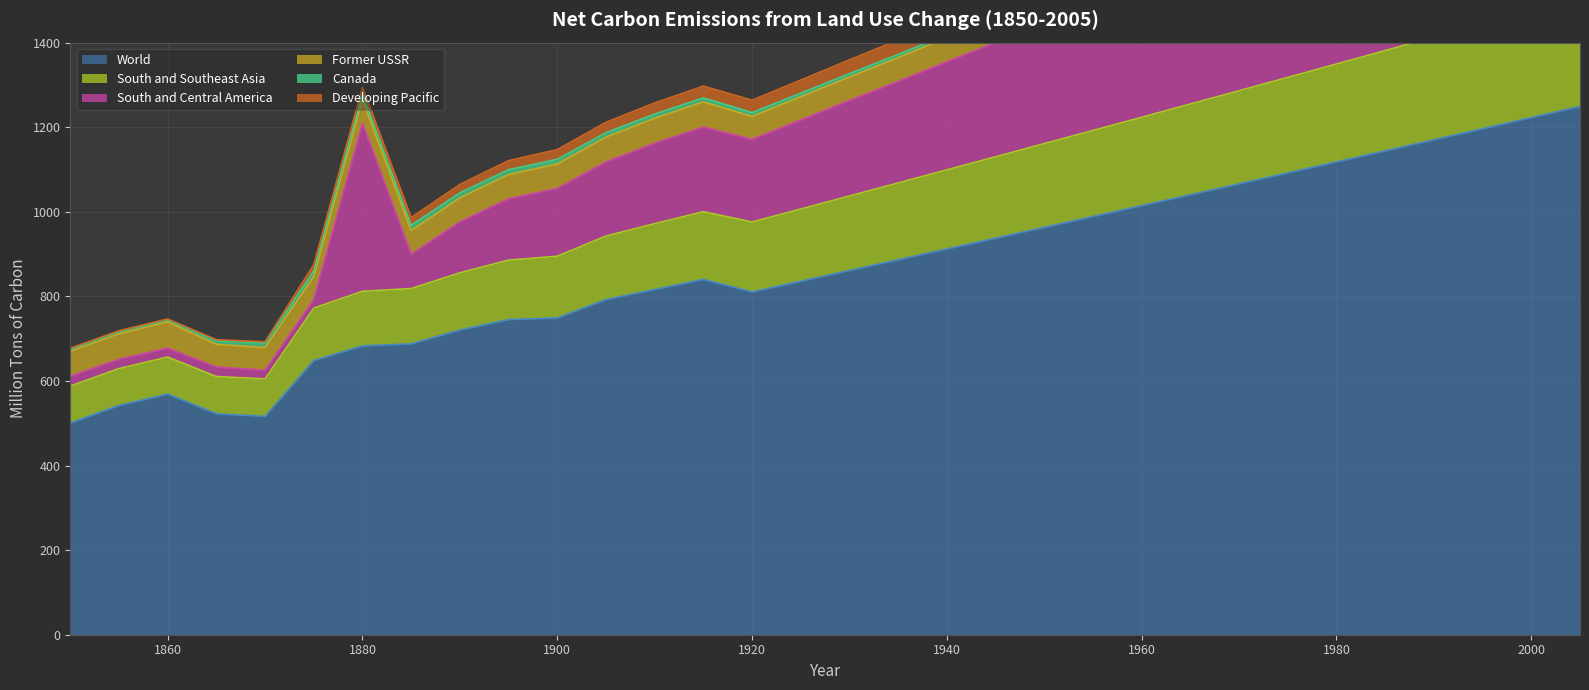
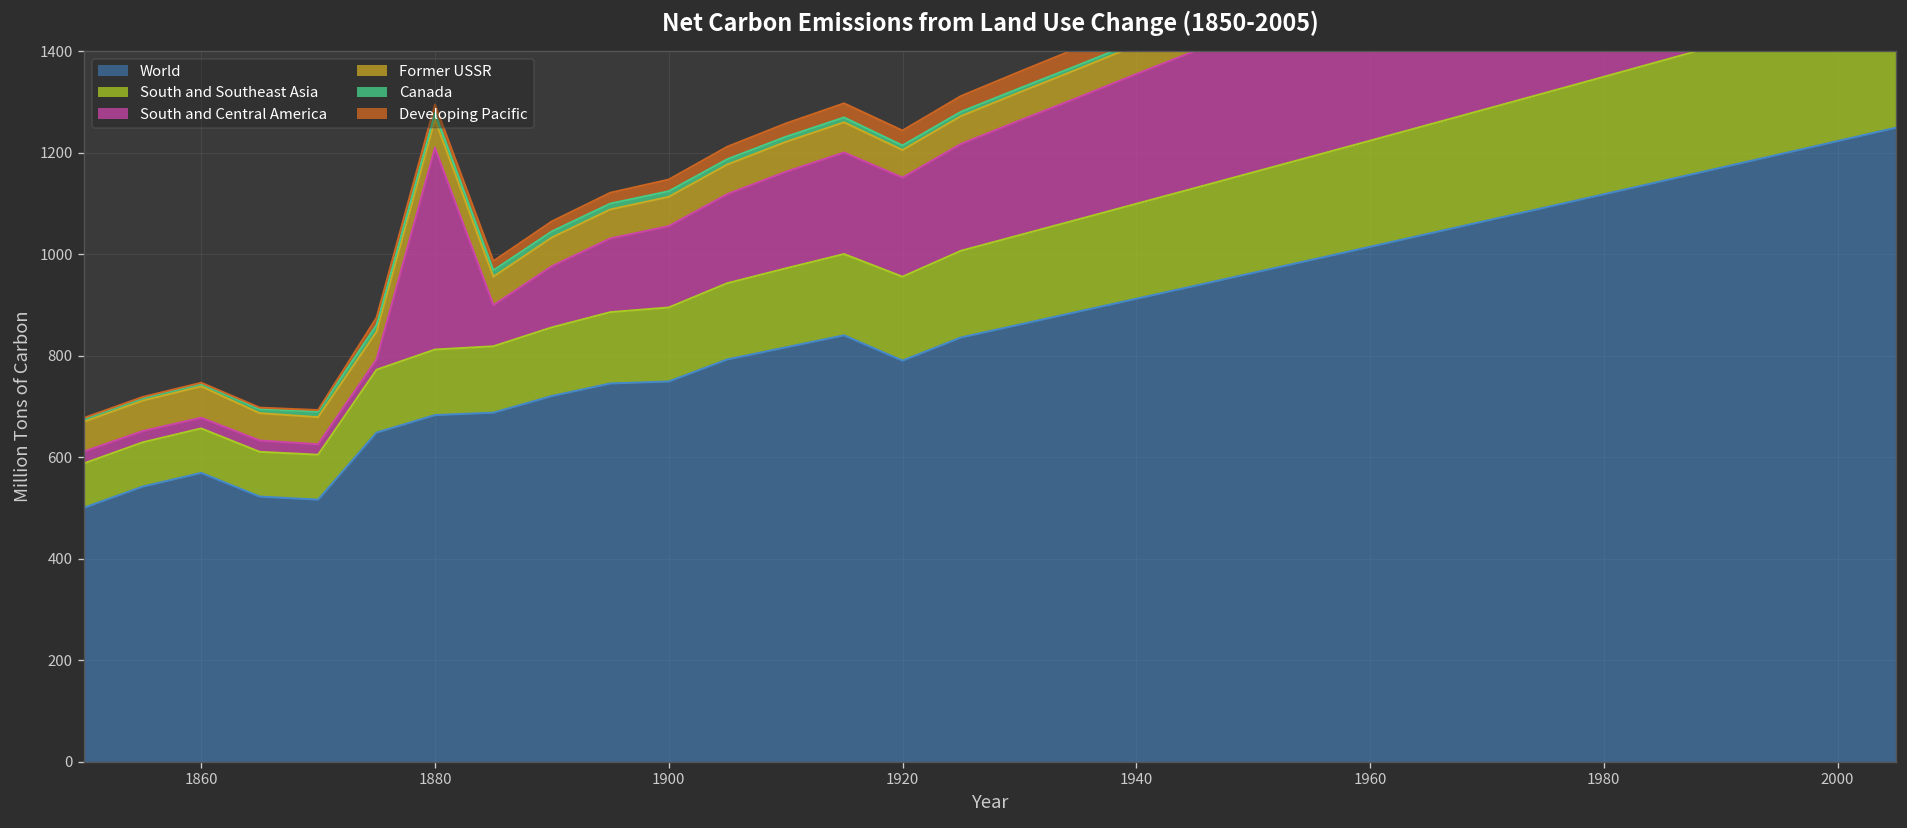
  {
    "World": {
      "1860": 570,
      "1880": 680,
      "1900": 750,
-     "1920": 810,
+     "1920": 790,
      "1940": 910,
      "1960": 1010,
      "1980": 1120,
      "2000": 1220
    },
    "South and Central America": {
      "1860": 20,
      "1880": 400,
      "1900": 160,
      "1920": 200,
      "1940": 260
    },
    "Canada": {
      "1900": 10,
      "1920": 10
    },
    "Developing Pacific": {
      "1900": 20,
      "1920": 30
    }
  }
